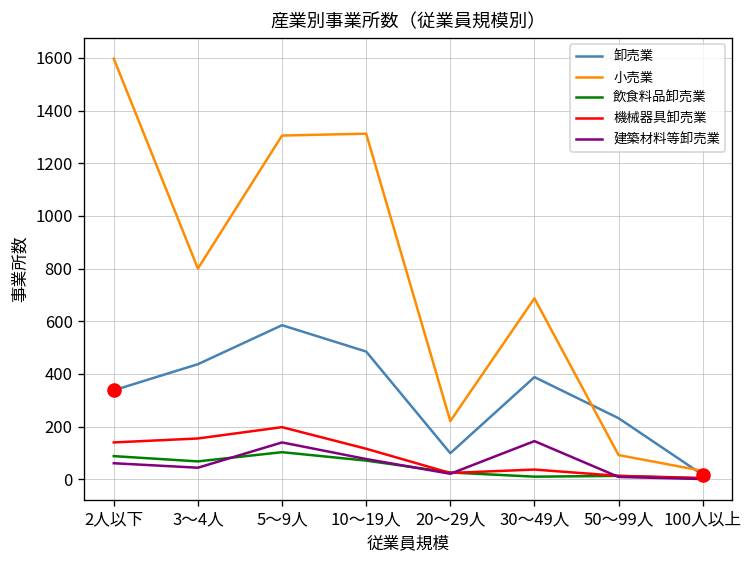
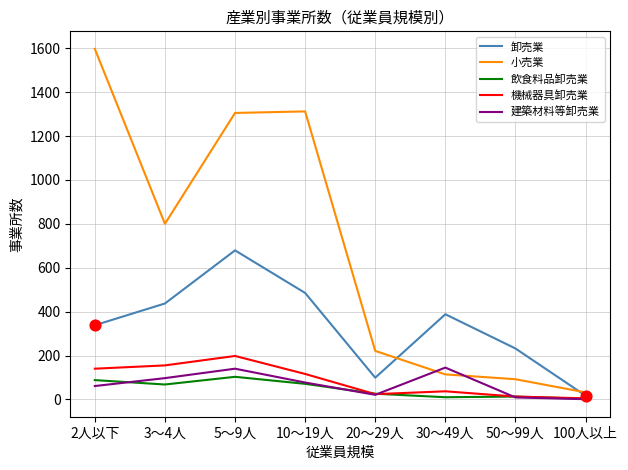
  {
    "卸売業": {
      "3～4人": 440,
-     "5～9人": 590,
+     "5～9人": 680,
      "10～19人": 490,
      "20～29人": 100,
      "30～49人": 390,
      "50～99人": 230
    },
    "小売業": {
      "2人以下": 1600,
      "3～4人": 800,
      "5～9人": 1310,
      "10～19人": 1310,
      "20～29人": 220,
-     "30～49人": 690,
+     "30～49人": 110,
      "50～99人": 90,
      "100人以上": 30
    },
    "飲食料品卸売業": {
      "2人以下": 90,
      "3～4人": 70,
      "5～9人": 100,
      "30～49人": 10
    },
    "建築材料等卸売業": {
      "2人以下": 60,
-     "3～4人": 40,
+     "3～4人": 100,
      "5～9人": 140,
      "30～49人": 150
    }
  }
